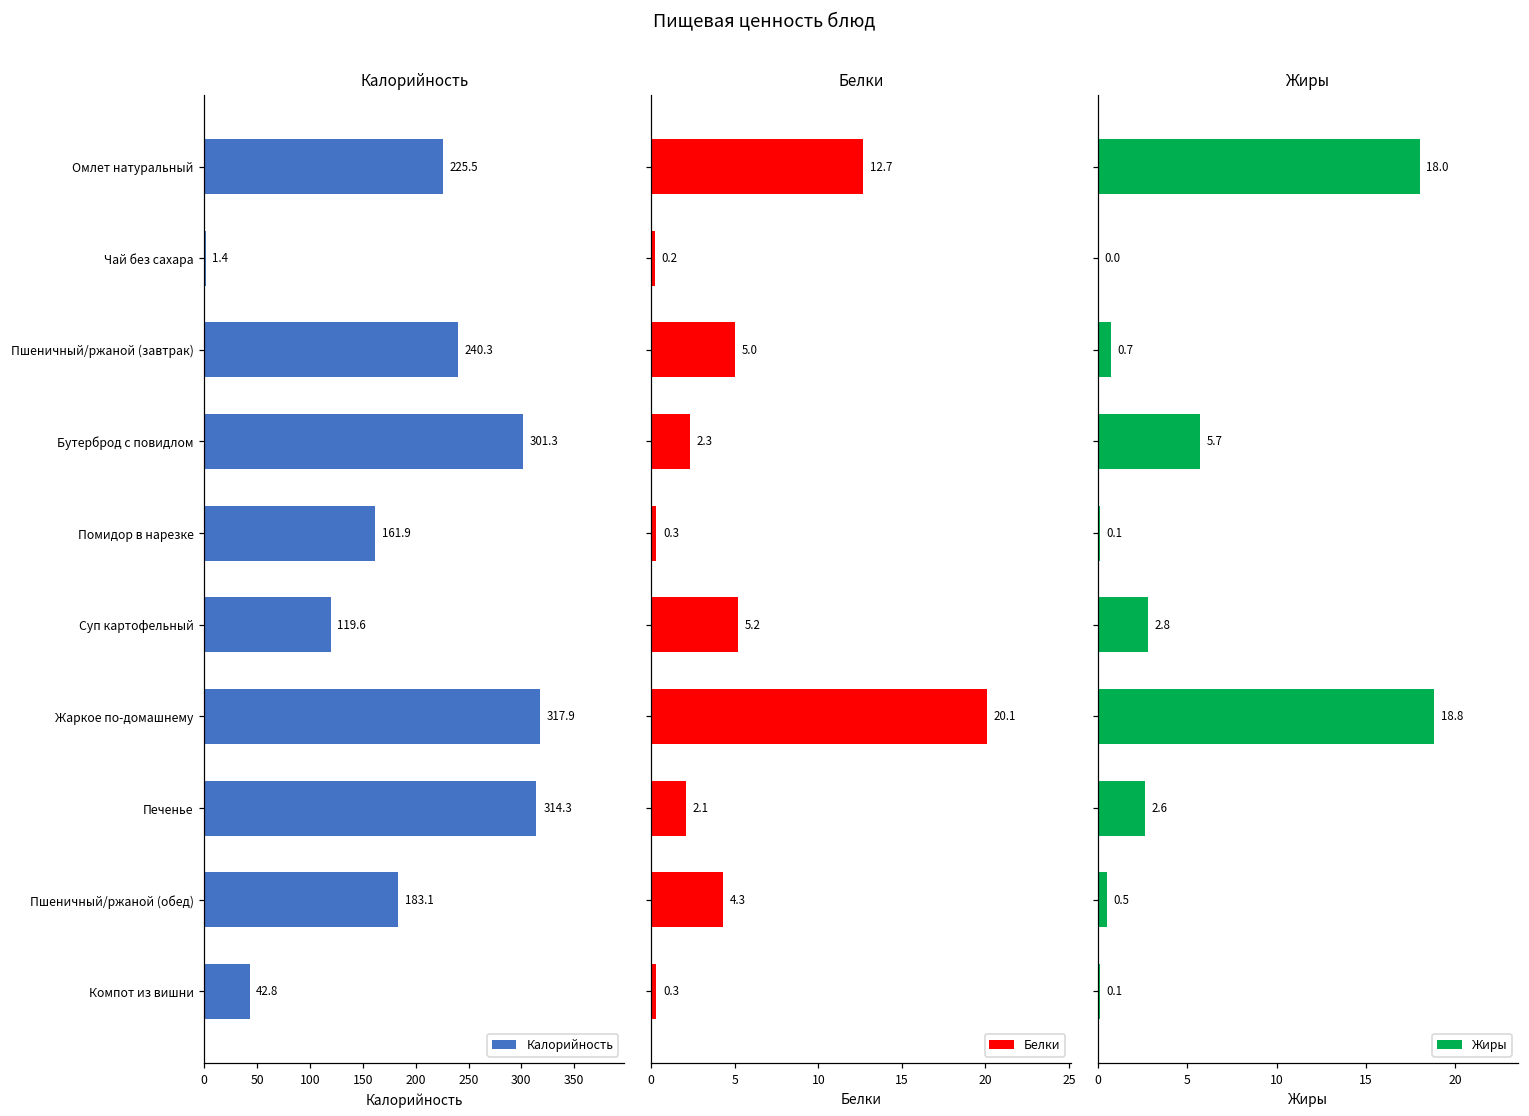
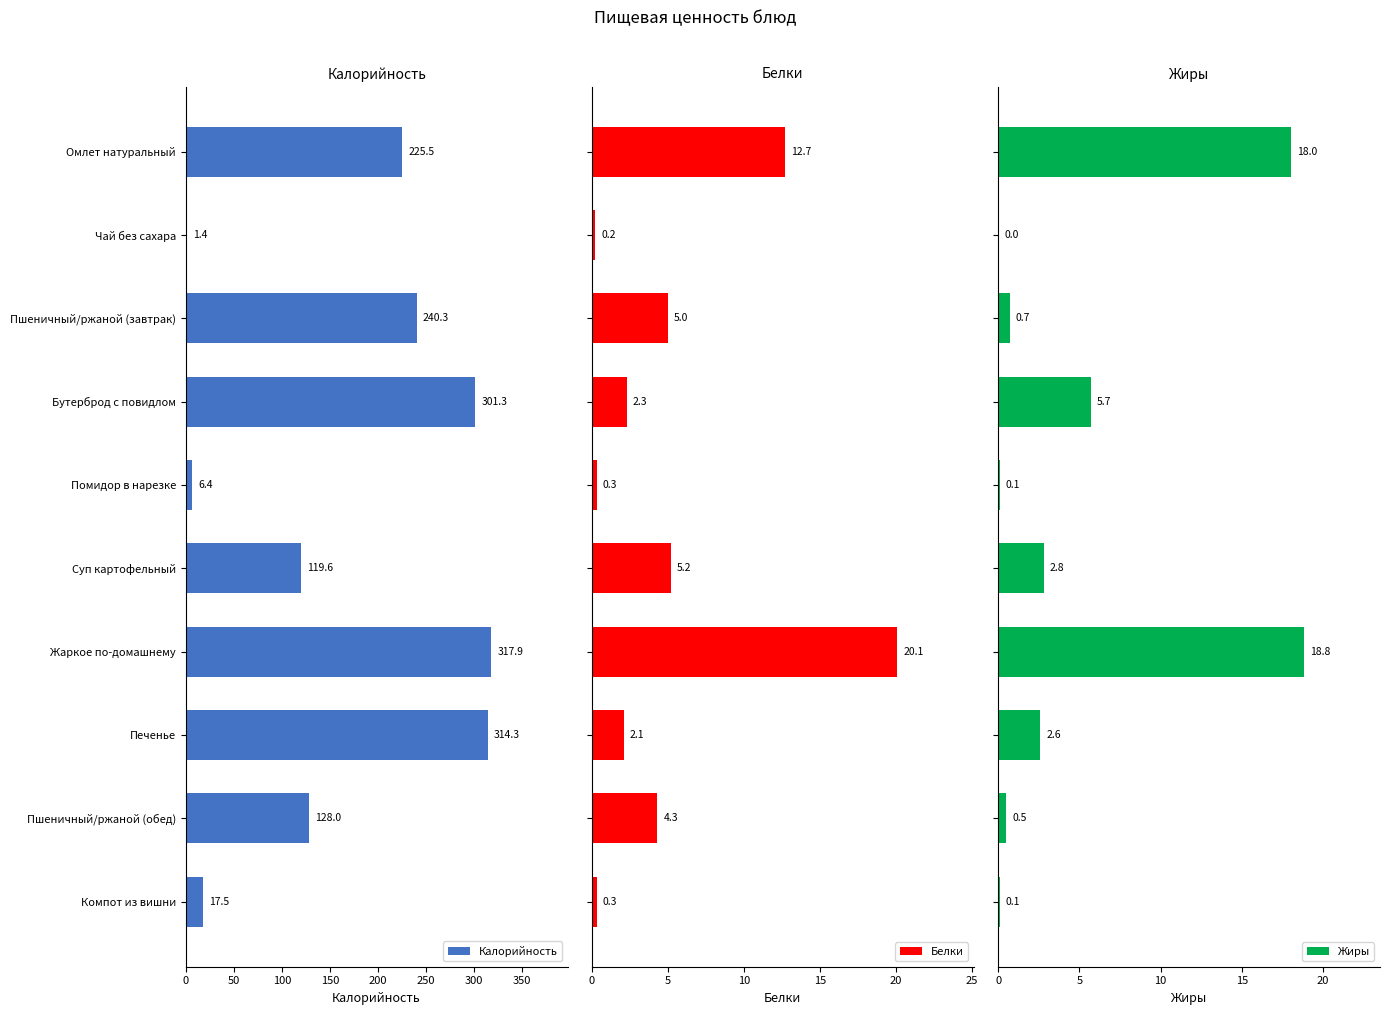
  {
    "Калорийность": {
      "Омлет натуральный": 225.5,
      "Чай без сахара": 1.4,
      "Пшеничный/ржаной (завтрак)": 240.3,
      "Бутерброд с повидлом": 301.3,
-     "Помидор в нарезке": 161.9,
+     "Помидор в нарезке": 6.4,
      "Суп картофельный": 119.6,
      "Жаркое по-домашнему": 317.9,
      "Печенье": 314.3,
-     "Пшеничный/ржаной (обед)": 183.1,
-     "Компот из вишни": 42.8
+     "Пшеничный/ржаной (обед)": 128.0,
+     "Компот из вишни": 17.5
    }
  }
